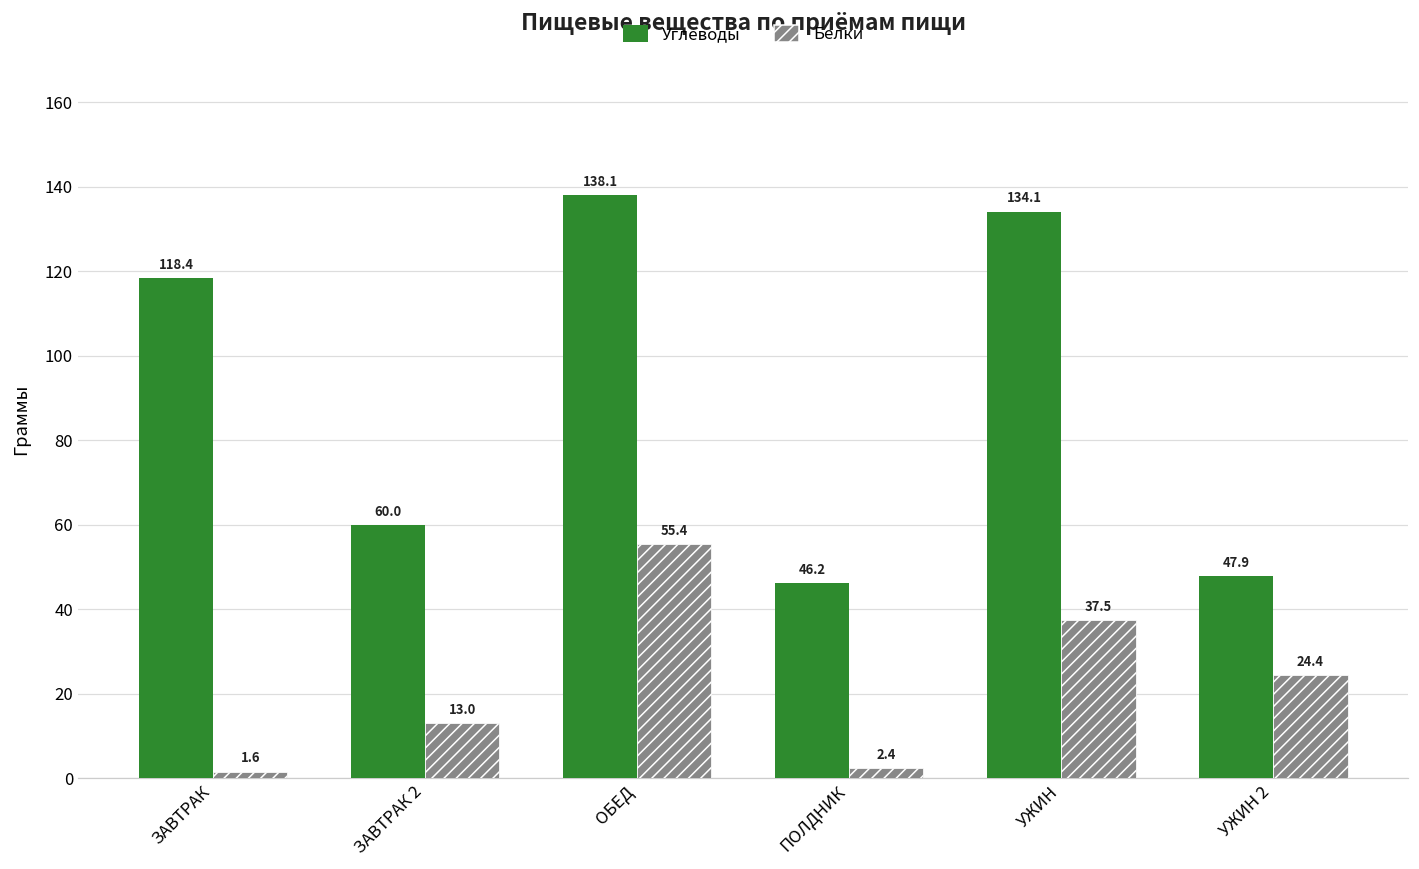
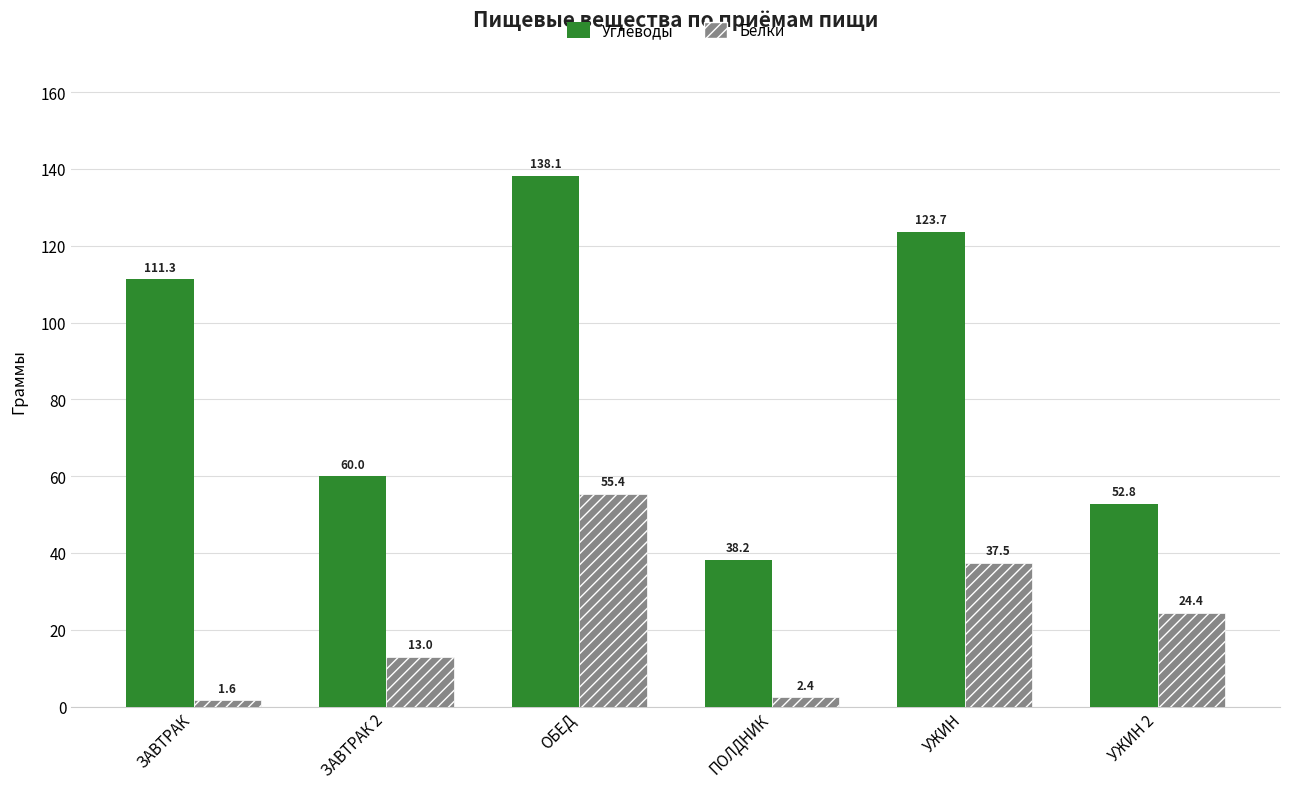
  {
    "Углеводы": {
-     "ЗАВТРАК": 118.4,
+     "ЗАВТРАК": 111.3,
      "ЗАВТРАК 2": 60.0,
      "ОБЕД": 138.1,
-     "ПОЛДНИК": 46.2,
-     "УЖИН": 134.1,
-     "УЖИН 2": 47.9
+     "ПОЛДНИК": 38.2,
+     "УЖИН": 123.7,
+     "УЖИН 2": 52.8
    },
    "Белки": {
      "ЗАВТРАК": 1.6,
      "ЗАВТРАК 2": 13.0,
      "ОБЕД": 55.4,
      "ПОЛДНИК": 2.4,
      "УЖИН": 37.5,
      "УЖИН 2": 24.4
    }
  }
